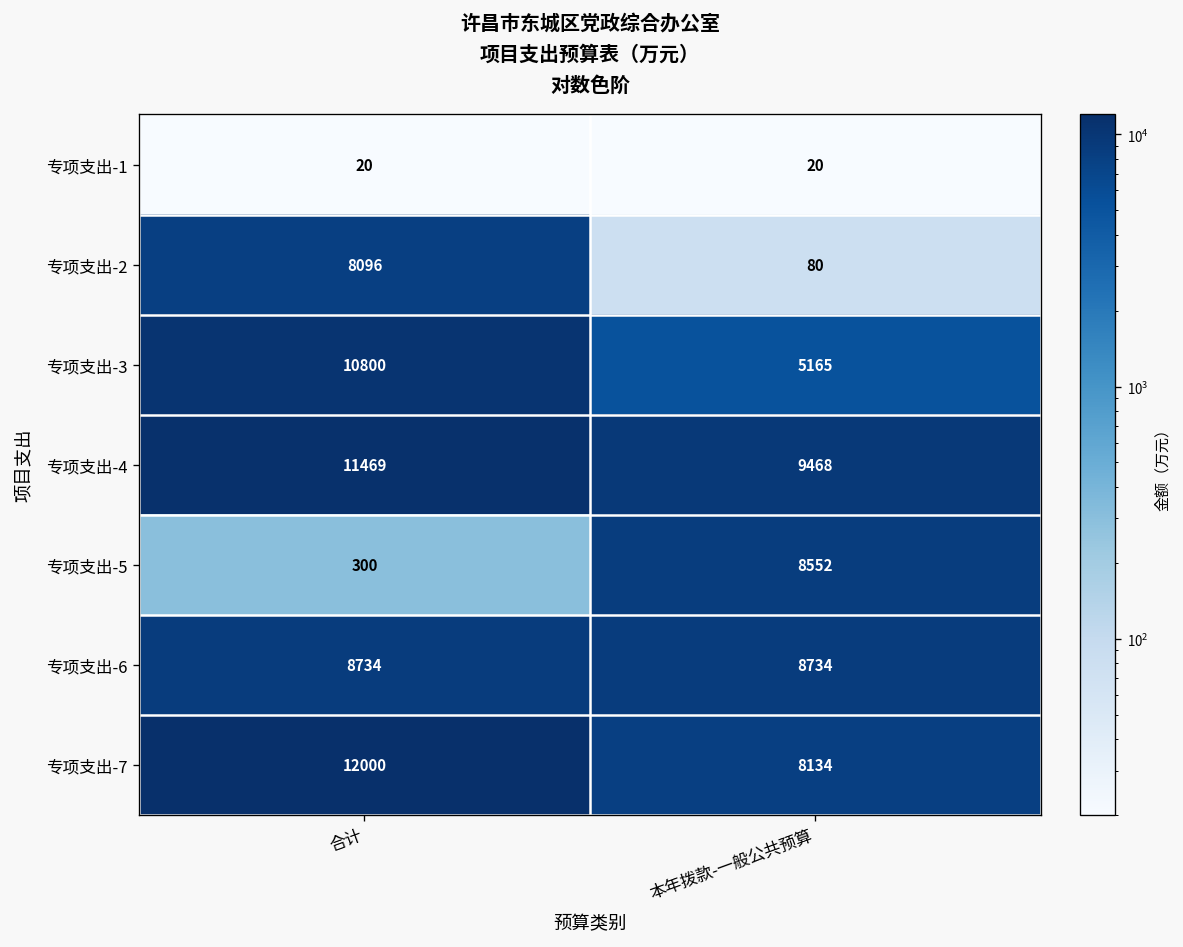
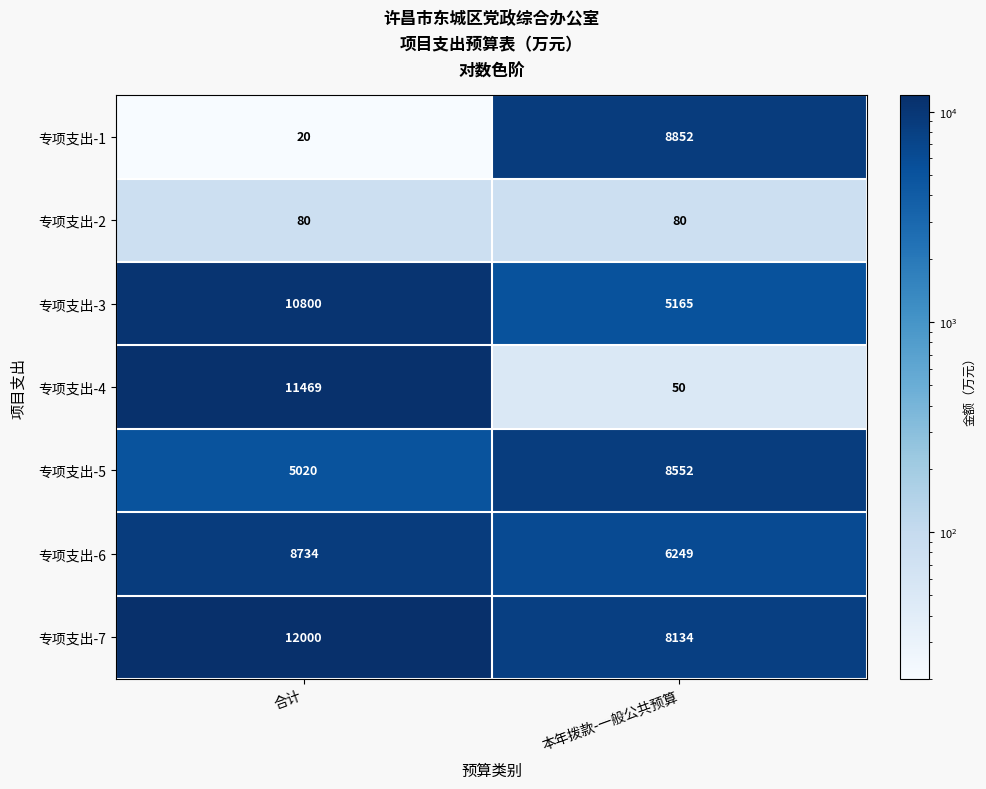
  {
    "专项支出-1": {
      "合计": 20,
-     "本年拨款-一般公共预算": 20
+     "本年拨款-一般公共预算": 8852
    },
    "专项支出-2": {
-     "合计": 8096,
+     "合计": 80,
      "本年拨款-一般公共预算": 80
    },
    "专项支出-3": {
      "合计": 10800,
      "本年拨款-一般公共预算": 5165
    },
    "专项支出-4": {
      "合计": 11469,
-     "本年拨款-一般公共预算": 9468
+     "本年拨款-一般公共预算": 50
    },
    "专项支出-5": {
-     "合计": 300,
+     "合计": 5020,
      "本年拨款-一般公共预算": 8552
    },
    "专项支出-6": {
      "合计": 8734,
-     "本年拨款-一般公共预算": 8734
+     "本年拨款-一般公共预算": 6249
    },
    "专项支出-7": {
      "合计": 12000,
      "本年拨款-一般公共预算": 8134
    }
  }
